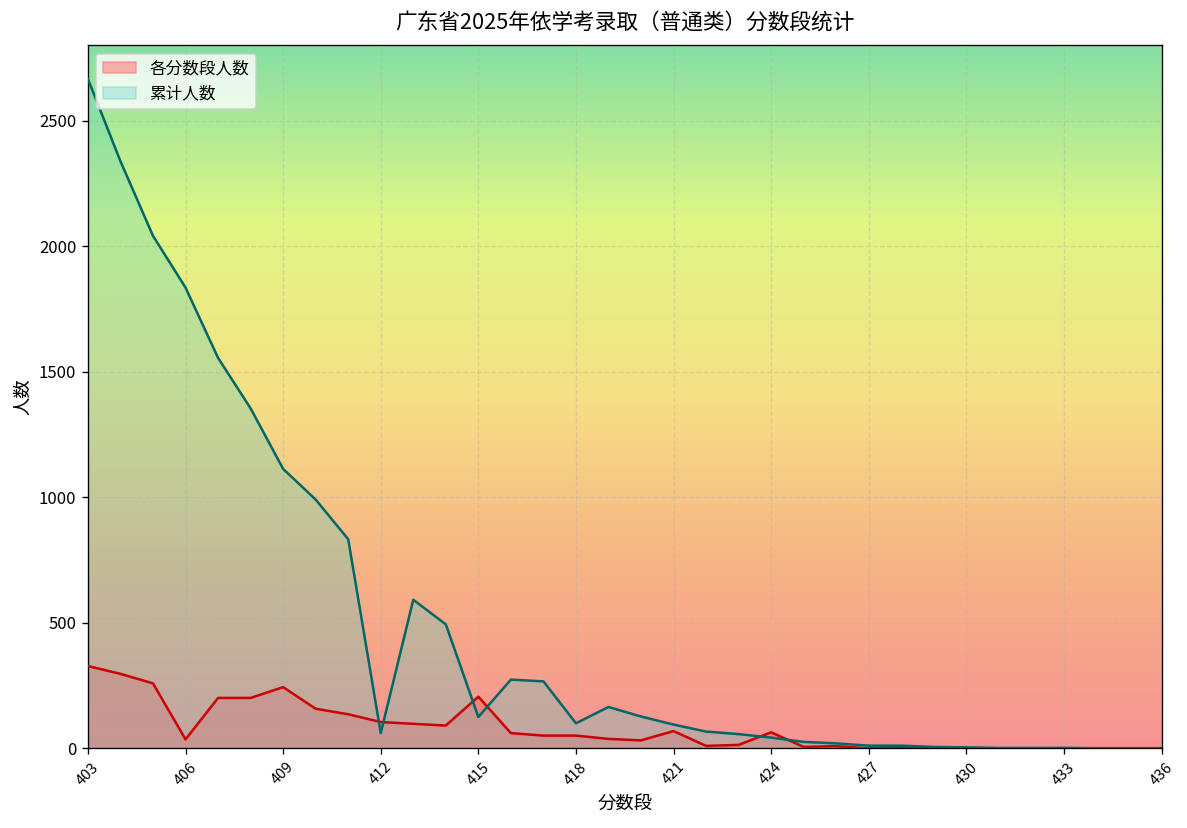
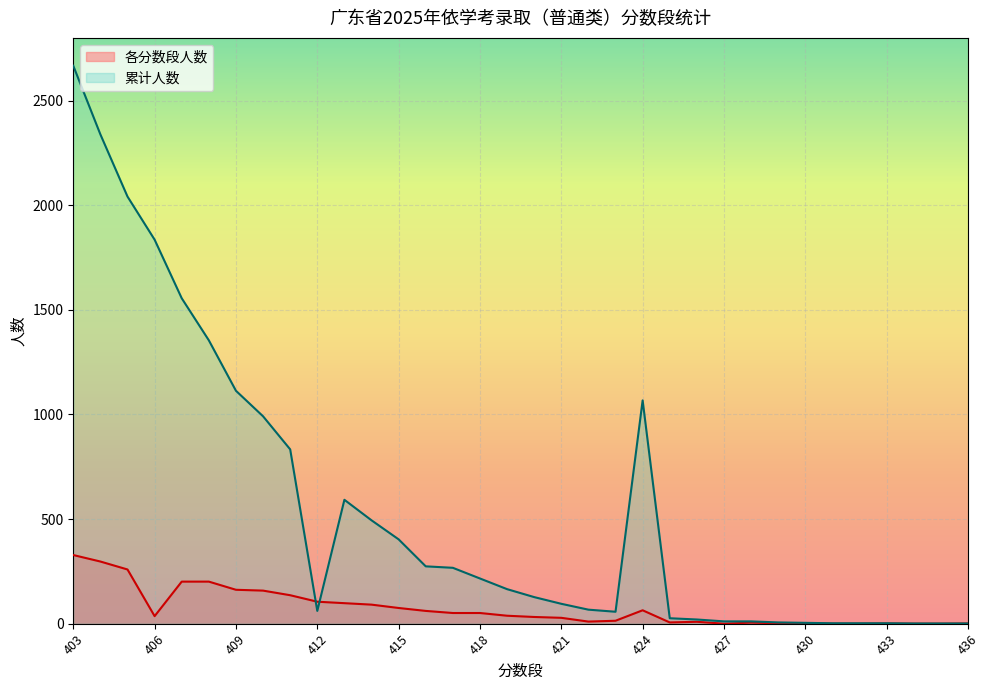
  {
    "各分数段人数": {
      "403": 330,
      "406": 40,
-     "409": 240,
+     "409": 160,
      "412": 110,
-     "415": 210,
+     "415": 80,
      "418": 50,
-     "421": 70,
+     "421": 30,
      "424": 60
    },
    "累计人数": {
      "403": 2670,
      "406": 1840,
      "409": 1110,
      "412": 60,
-     "415": 130,
-     "418": 100,
+     "415": 400,
+     "418": 220,
      "421": 100,
-     "424": 40
+     "424": 1070
    }
  }
